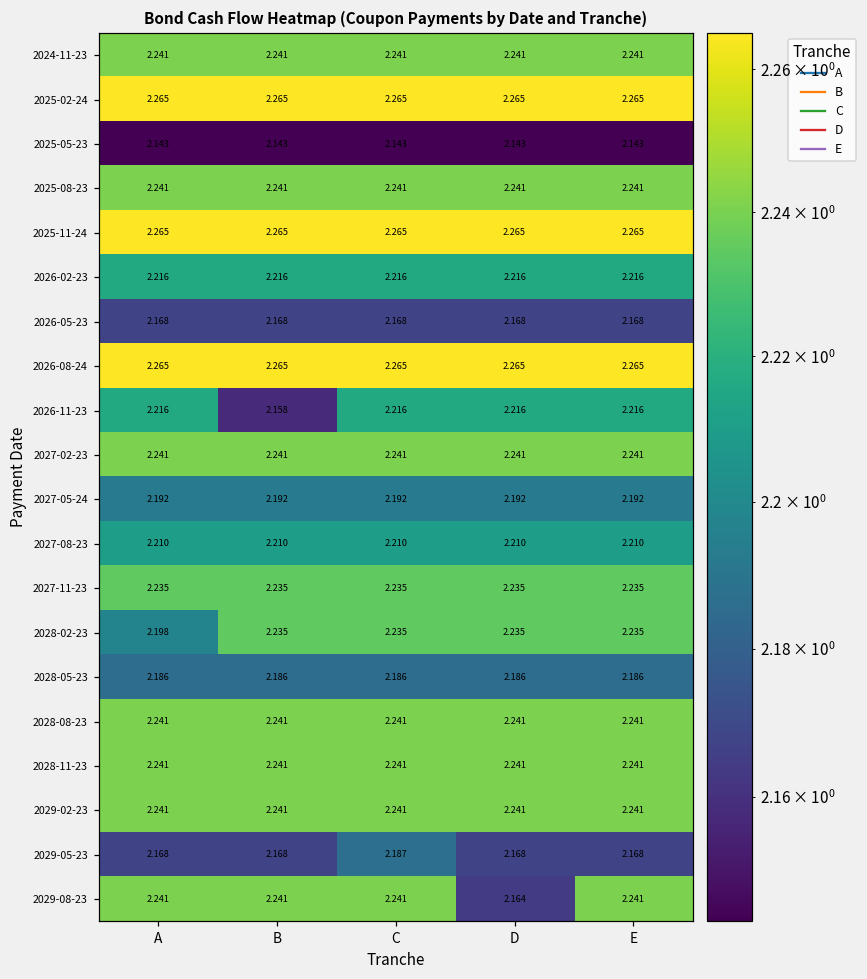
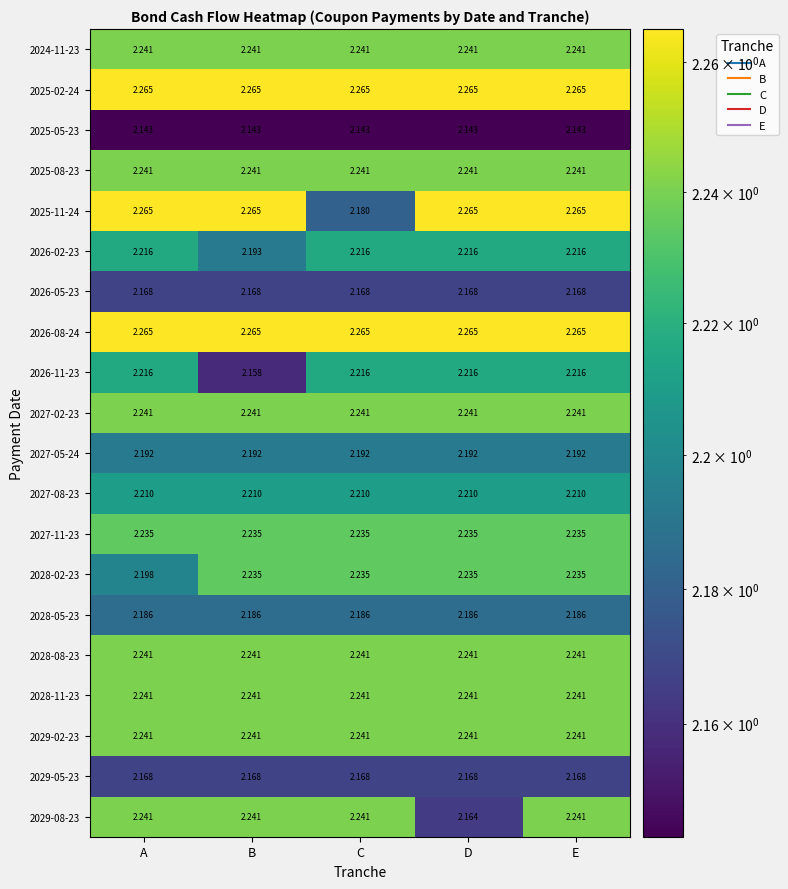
  {
    "2024-11-23": {
      "A": 2.241,
      "B": 2.241,
      "C": 2.241,
      "D": 2.241,
      "E": 2.241
    },
    "2025-02-24": {
      "A": 2.265,
      "B": 2.265,
      "C": 2.265,
      "D": 2.265,
      "E": 2.265
    },
    "2025-05-23": {
      "A": 2.143,
      "B": 2.143,
      "C": 2.143,
      "D": 2.143,
      "E": 2.143
    },
    "2025-08-23": {
      "A": 2.241,
      "B": 2.241,
      "C": 2.241,
      "D": 2.241,
      "E": 2.241
    },
    "2025-11-24": {
      "A": 2.265,
      "B": 2.265,
-     "C": 2.265,
+     "C": 2.180,
      "D": 2.265,
      "E": 2.265
    },
    "2026-02-23": {
      "A": 2.216,
-     "B": 2.216,
+     "B": 2.193,
      "C": 2.216,
      "D": 2.216,
      "E": 2.216
    },
    "2026-05-23": {
      "A": 2.168,
      "B": 2.168,
      "C": 2.168,
      "D": 2.168,
      "E": 2.168
    },
    "2026-08-24": {
      "A": 2.265,
      "B": 2.265,
      "C": 2.265,
      "D": 2.265,
      "E": 2.265
    },
    "2026-11-23": {
      "A": 2.216,
      "B": 2.158,
      "C": 2.216,
      "D": 2.216,
      "E": 2.216
    },
    "2027-02-23": {
      "A": 2.241,
      "B": 2.241,
      "C": 2.241,
      "D": 2.241,
      "E": 2.241
    },
    "2027-05-24": {
      "A": 2.192,
      "B": 2.192,
      "C": 2.192,
      "D": 2.192,
      "E": 2.192
    },
    "2027-08-23": {
      "A": 2.210,
      "B": 2.210,
      "C": 2.210,
      "D": 2.210,
      "E": 2.210
    },
    "2027-11-23": {
      "A": 2.235,
      "B": 2.235,
      "C": 2.235,
      "D": 2.235,
      "E": 2.235
    },
    "2028-02-23": {
      "A": 2.198,
      "B": 2.235,
      "C": 2.235,
      "D": 2.235,
      "E": 2.235
    },
    "2028-05-23": {
      "A": 2.186,
      "B": 2.186,
      "C": 2.186,
      "D": 2.186,
      "E": 2.186
    },
    "2028-08-23": {
      "A": 2.241,
      "B": 2.241,
      "C": 2.241,
      "D": 2.241,
      "E": 2.241
    },
    "2028-11-23": {
      "A": 2.241,
      "B": 2.241,
      "C": 2.241,
      "D": 2.241,
      "E": 2.241
    },
    "2029-02-23": {
      "A": 2.241,
      "B": 2.241,
      "C": 2.241,
      "D": 2.241,
      "E": 2.241
    },
    "2029-05-23": {
      "A": 2.168,
      "B": 2.168,
-     "C": 2.187,
+     "C": 2.168,
      "D": 2.168,
      "E": 2.168
    },
    "2029-08-23": {
      "A": 2.241,
      "B": 2.241,
      "C": 2.241,
      "D": 2.164,
      "E": 2.241
    }
  }
